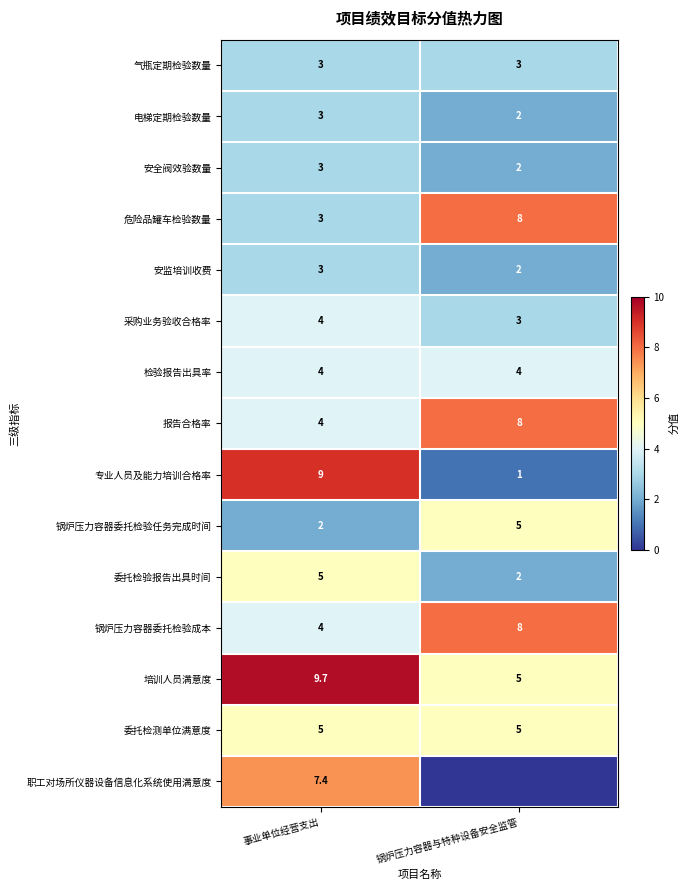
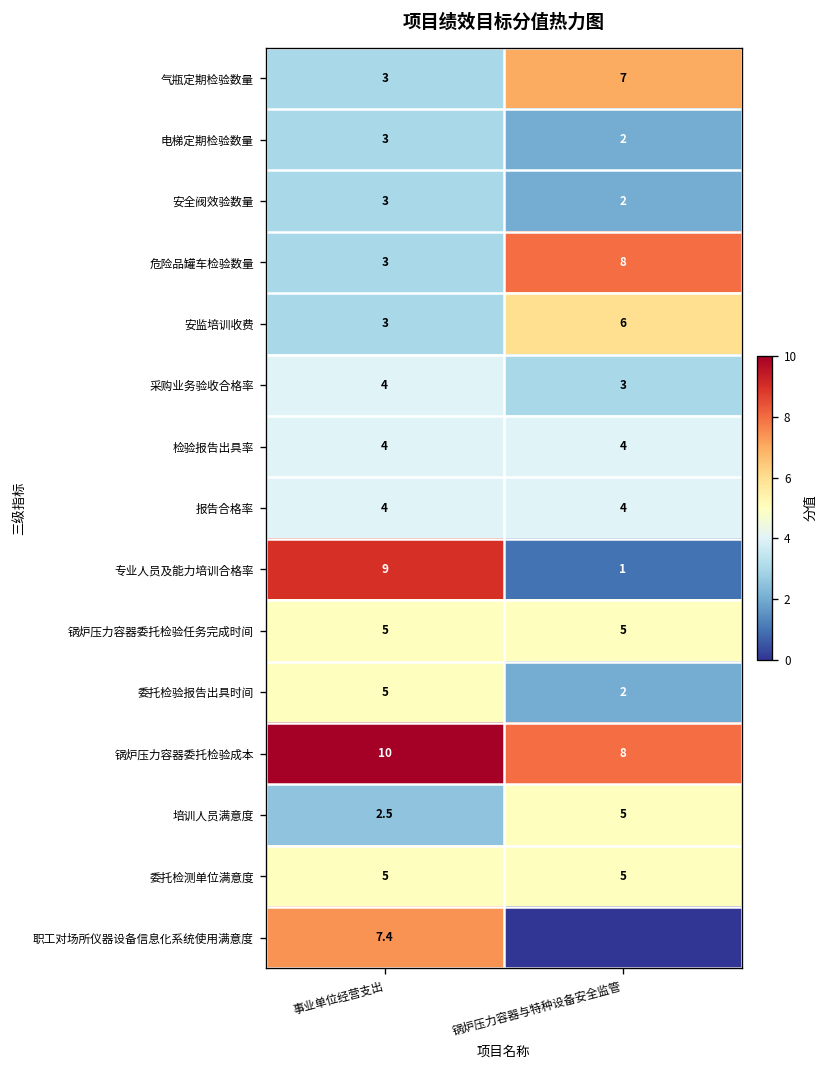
  {
    "气瓶定期检验数量": {
      "事业单位经营支出": 3,
-     "锅炉压力容器与特种设备安全监管": 3
+     "锅炉压力容器与特种设备安全监管": 7
    },
    "电梯定期检验数量": {
      "事业单位经营支出": 3,
      "锅炉压力容器与特种设备安全监管": 2
    },
    "安全阀效验数量": {
      "事业单位经营支出": 3,
      "锅炉压力容器与特种设备安全监管": 2
    },
    "危险品罐车检验数量": {
      "事业单位经营支出": 3,
      "锅炉压力容器与特种设备安全监管": 8
    },
    "安监培训收费": {
      "事业单位经营支出": 3,
-     "锅炉压力容器与特种设备安全监管": 2
+     "锅炉压力容器与特种设备安全监管": 6
    },
    "采购业务验收合格率": {
      "事业单位经营支出": 4,
      "锅炉压力容器与特种设备安全监管": 3
    },
    "检验报告出具率": {
      "事业单位经营支出": 4,
      "锅炉压力容器与特种设备安全监管": 4
    },
    "报告合格率": {
      "事业单位经营支出": 4,
-     "锅炉压力容器与特种设备安全监管": 8
+     "锅炉压力容器与特种设备安全监管": 4
    },
    "专业人员及能力培训合格率": {
      "事业单位经营支出": 9,
      "锅炉压力容器与特种设备安全监管": 1
    },
    "锅炉压力容器委托检验任务完成时间": {
-     "事业单位经营支出": 2,
+     "事业单位经营支出": 5,
      "锅炉压力容器与特种设备安全监管": 5
    },
    "委托检验报告出具时间": {
      "事业单位经营支出": 5,
      "锅炉压力容器与特种设备安全监管": 2
    },
    "锅炉压力容器委托检验成本": {
-     "事业单位经营支出": 4,
+     "事业单位经营支出": 10,
      "锅炉压力容器与特种设备安全监管": 8
    },
    "培训人员满意度": {
-     "事业单位经营支出": 9.7,
+     "事业单位经营支出": 2.5,
      "锅炉压力容器与特种设备安全监管": 5
    },
    "委托检测单位满意度": {
      "事业单位经营支出": 5,
      "锅炉压力容器与特种设备安全监管": 5
    },
    "职工对场所仪器设备信息化系统使用满意度": {
      "事业单位经营支出": 7.4
    }
  }
